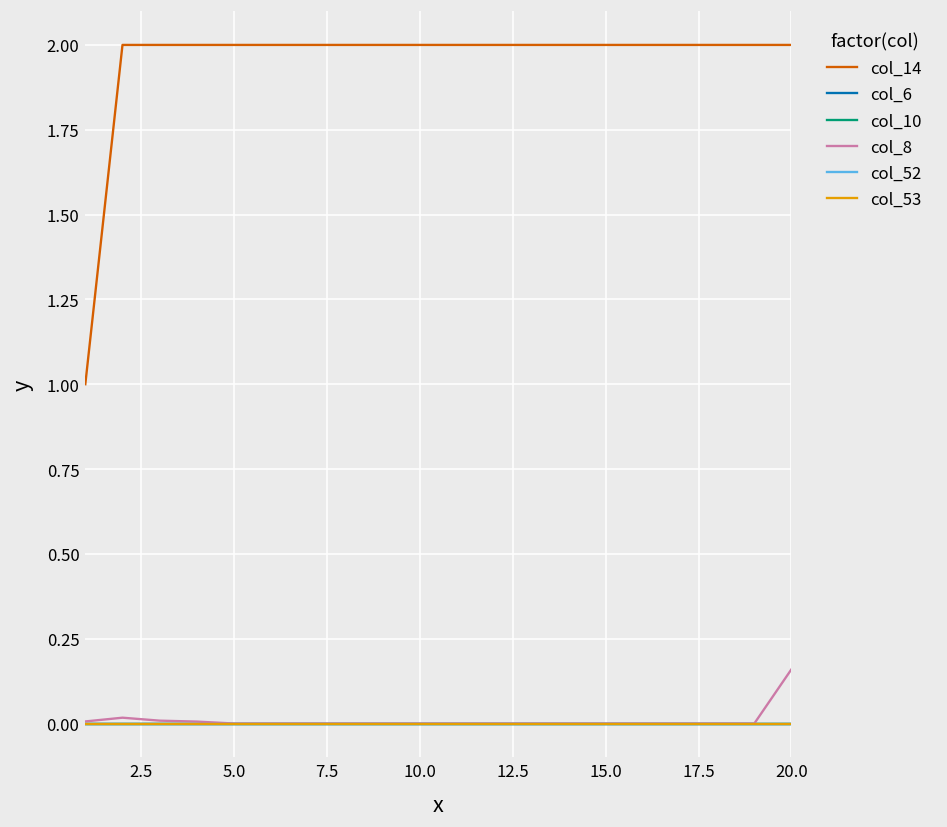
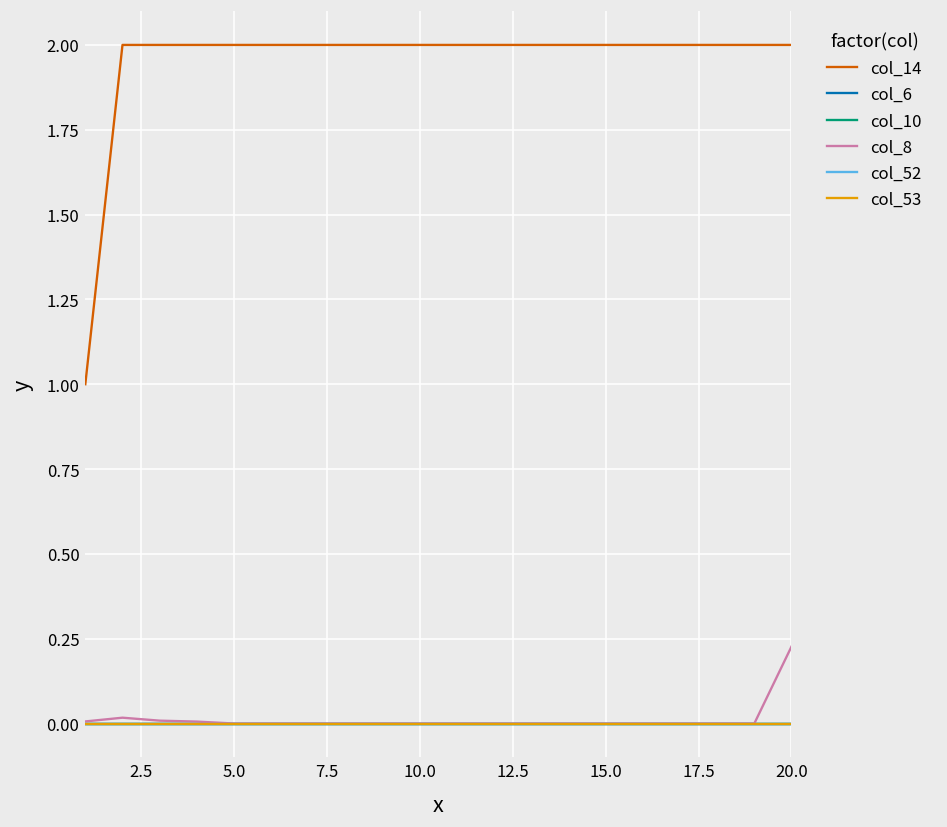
  {
    "col_14": {
      "5.0": 2.00,
      "10.0": 2.00,
      "15.0": 2.00,
      "20.0": 2.00
    },
    "col_53": {
      "20.0": 0.00
    },
    "col_8": {
-     "20.0": 0.16
+     "20.0": 0.23
    }
  }
